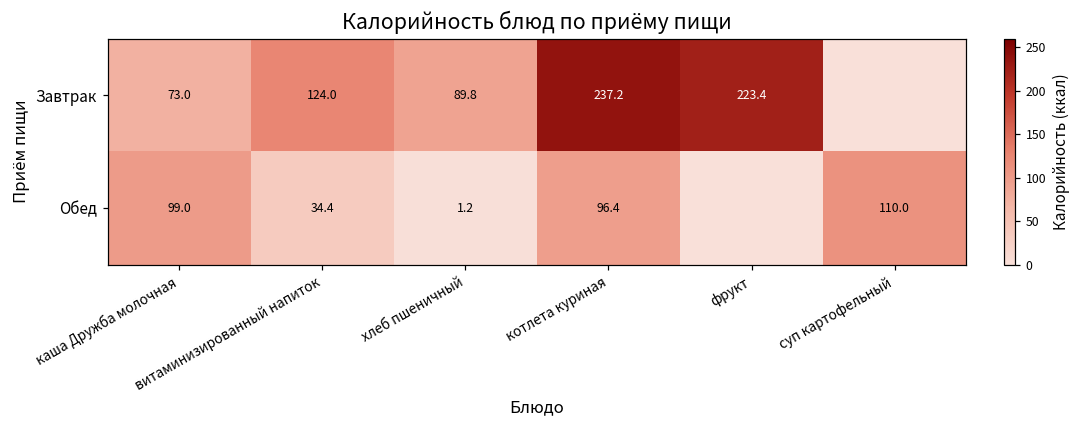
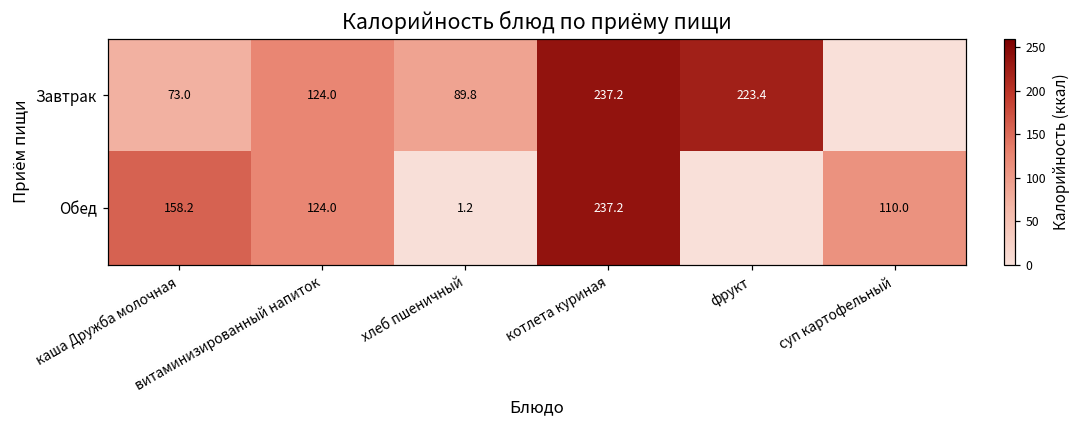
  {
    "Завтрак": {
      "каша Дружба молочная": 73.0,
      "витаминизированный напиток": 124.0,
      "хлеб пшеничный": 89.8,
      "котлета куриная": 237.2,
      "фрукт": 223.4
    },
    "Обед": {
-     "каша Дружба молочная": 99.0,
-     "витаминизированный напиток": 34.4,
+     "каша Дружба молочная": 158.2,
+     "витаминизированный напиток": 124.0,
      "хлеб пшеничный": 1.2,
-     "котлета куриная": 96.4,
+     "котлета куриная": 237.2,
      "суп картофельный": 110.0
    }
  }
